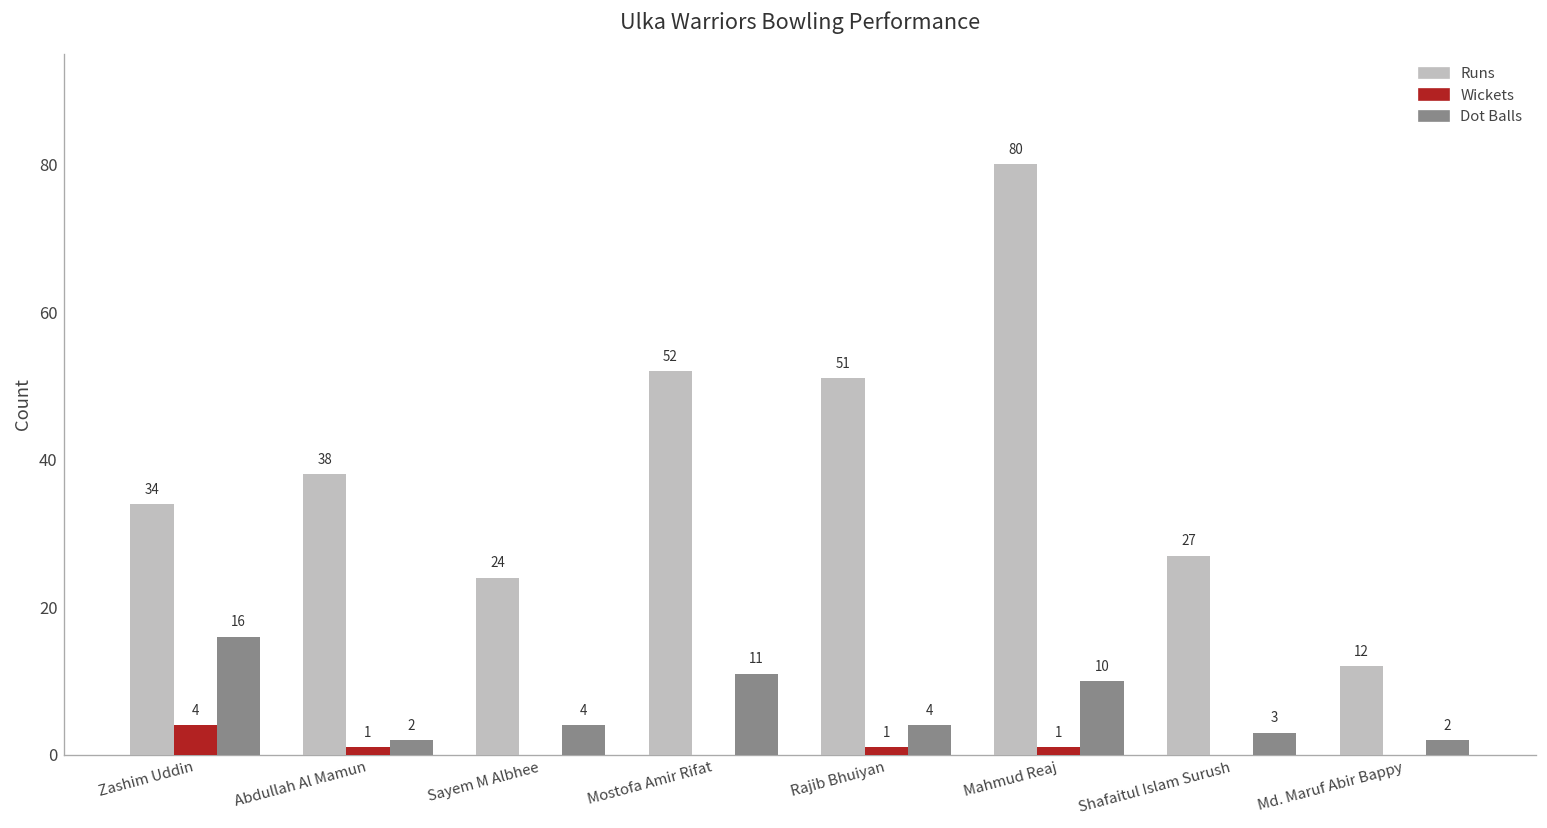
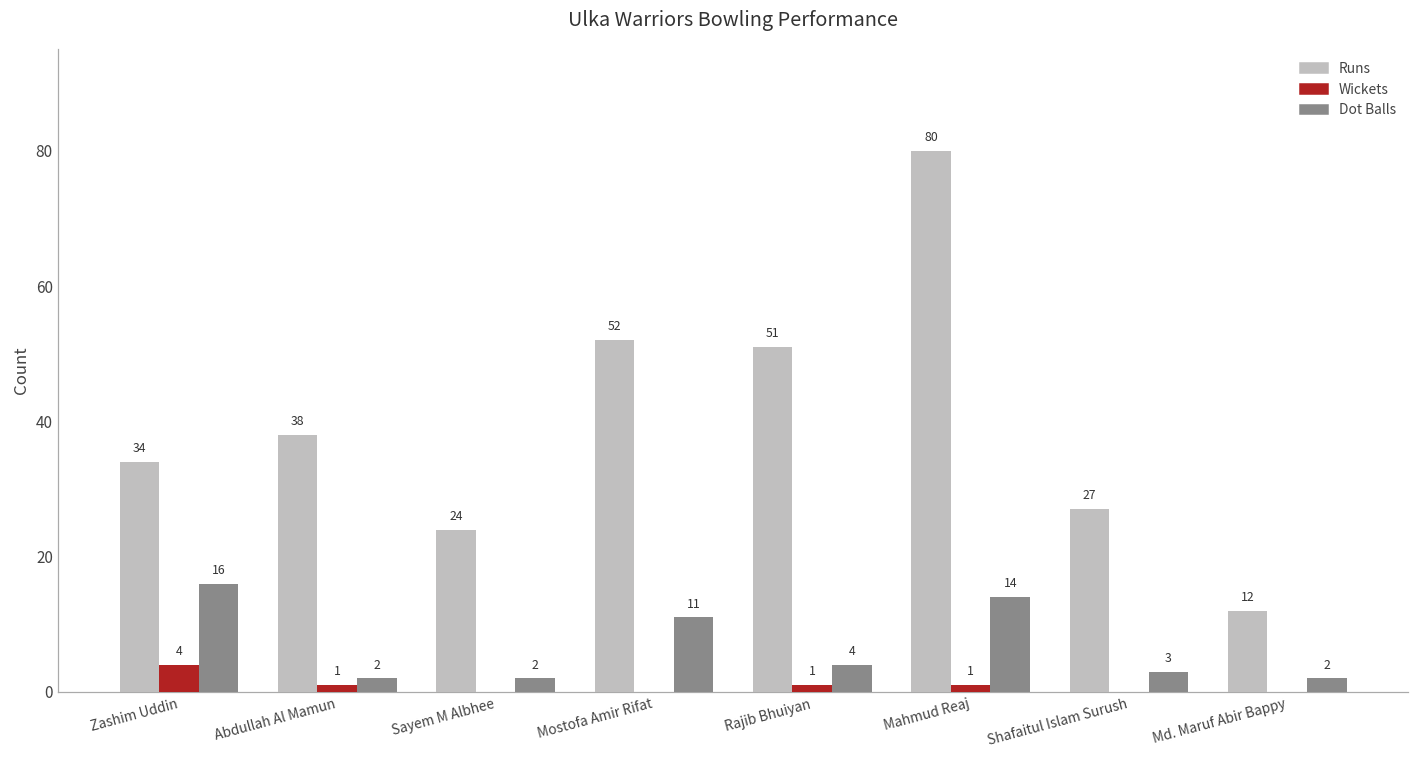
  {
    "Runs": {
      "Zashim Uddin": 34,
      "Abdullah Al Mamun": 38,
      "Sayem M Albhee": 24,
      "Mostofa Amir Rifat": 52,
      "Rajib Bhuiyan": 51,
      "Mahmud Reaj": 80,
      "Shafaitul Islam Surush": 27,
      "Md. Maruf Abir Bappy": 12
    },
    "Wickets": {
      "Zashim Uddin": 4,
      "Abdullah Al Mamun": 1,
      "Rajib Bhuiyan": 1,
      "Mahmud Reaj": 1
    },
    "Dot Balls": {
      "Zashim Uddin": 16,
      "Abdullah Al Mamun": 2,
-     "Sayem M Albhee": 4,
+     "Sayem M Albhee": 2,
      "Mostofa Amir Rifat": 11,
      "Rajib Bhuiyan": 4,
-     "Mahmud Reaj": 10,
+     "Mahmud Reaj": 14,
      "Shafaitul Islam Surush": 3,
      "Md. Maruf Abir Bappy": 2
    }
  }
